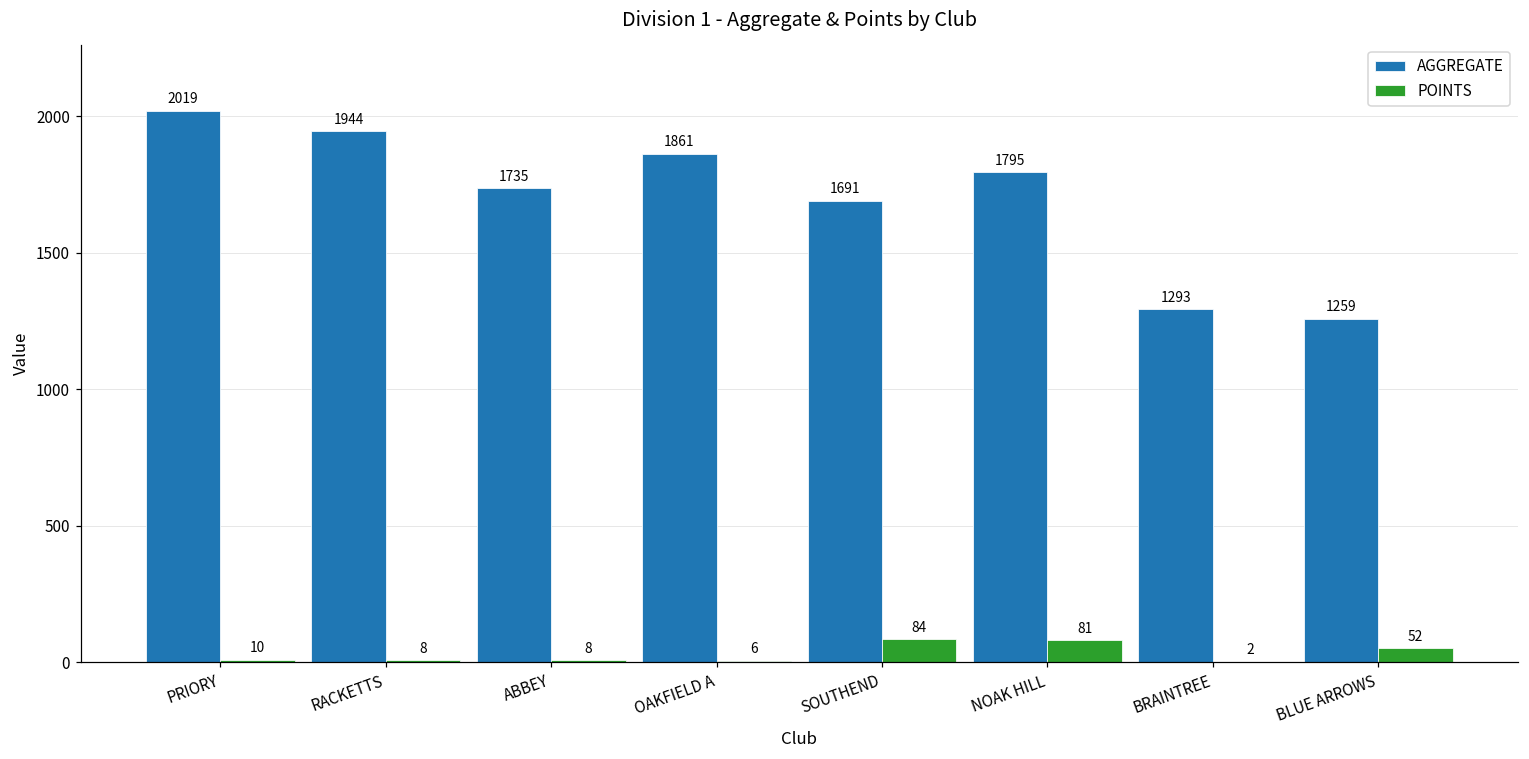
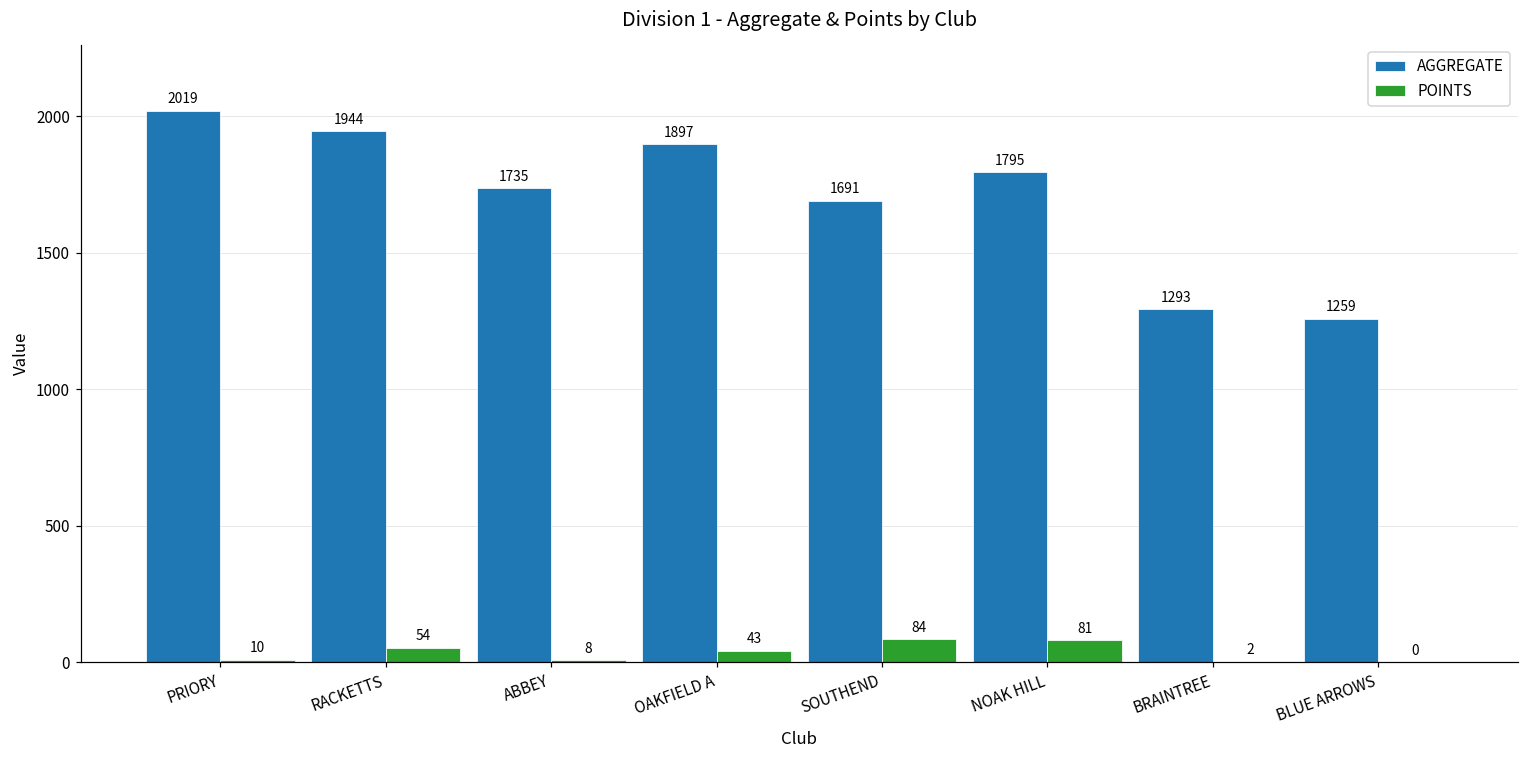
  {
    "AGGREGATE": {
      "PRIORY": 2019,
      "RACKETTS": 1944,
      "ABBEY": 1735,
-     "OAKFIELD A": 1861,
+     "OAKFIELD A": 1897,
      "SOUTHEND": 1691,
      "NOAK HILL": 1795,
      "BRAINTREE": 1293,
      "BLUE ARROWS": 1259
    },
    "POINTS": {
      "PRIORY": 10,
-     "RACKETTS": 8,
+     "RACKETTS": 54,
      "ABBEY": 8,
-     "OAKFIELD A": 6,
+     "OAKFIELD A": 43,
      "SOUTHEND": 84,
      "NOAK HILL": 81,
      "BRAINTREE": 2,
-     "BLUE ARROWS": 52
+     "BLUE ARROWS": 0
    }
  }
